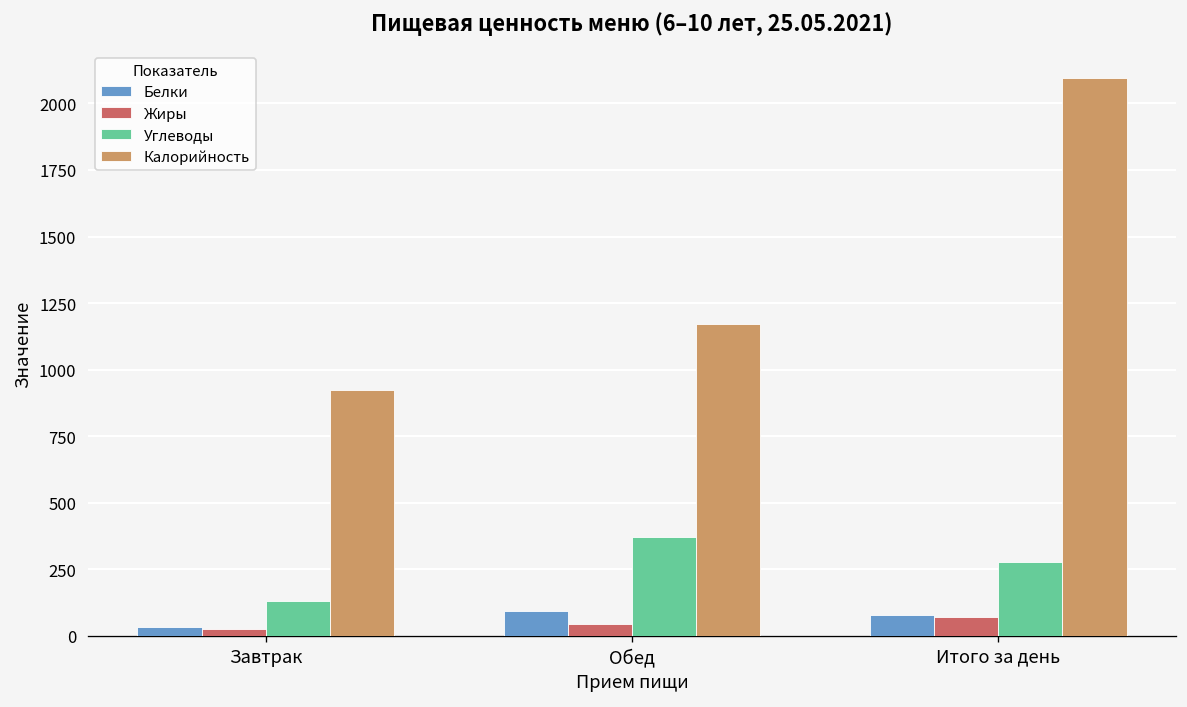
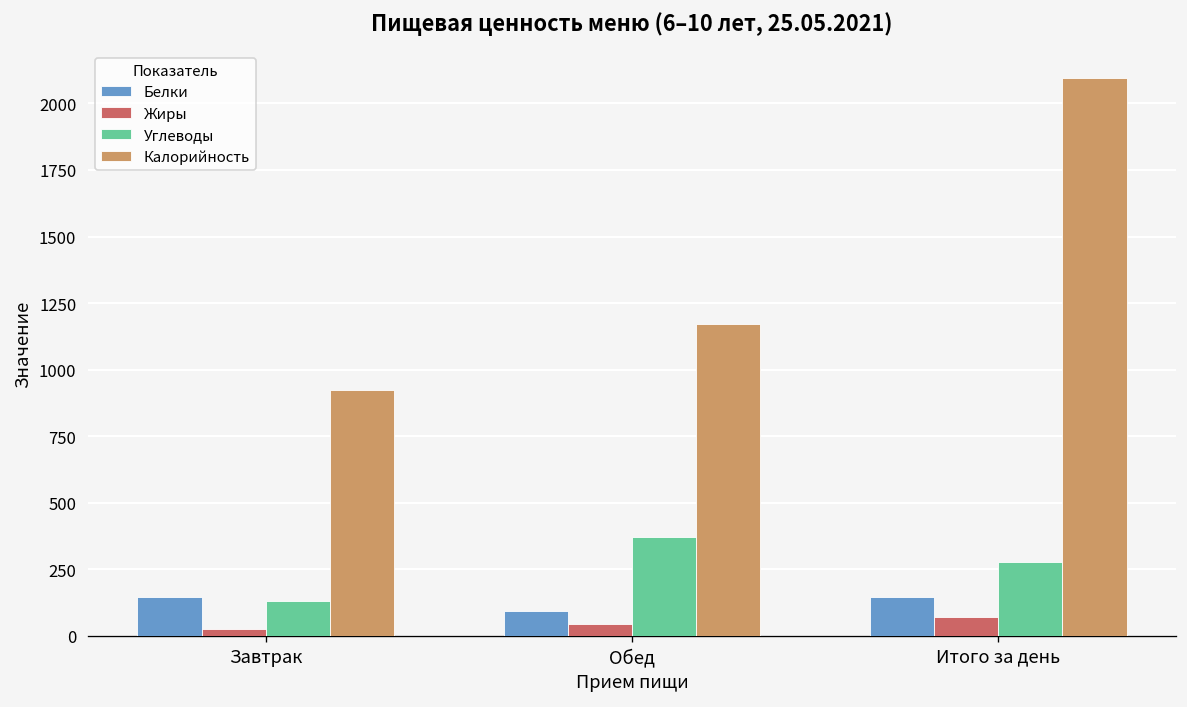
  {
    "Белки": {
-     "Завтрак": 30,
+     "Завтрак": 150,
      "Обед": 100,
-     "Итого за день": 80
+     "Итого за день": 150
    },
    "Углеводы": {
      "Завтрак": 130,
      "Обед": 370,
      "Итого за день": 280
    }
  }
